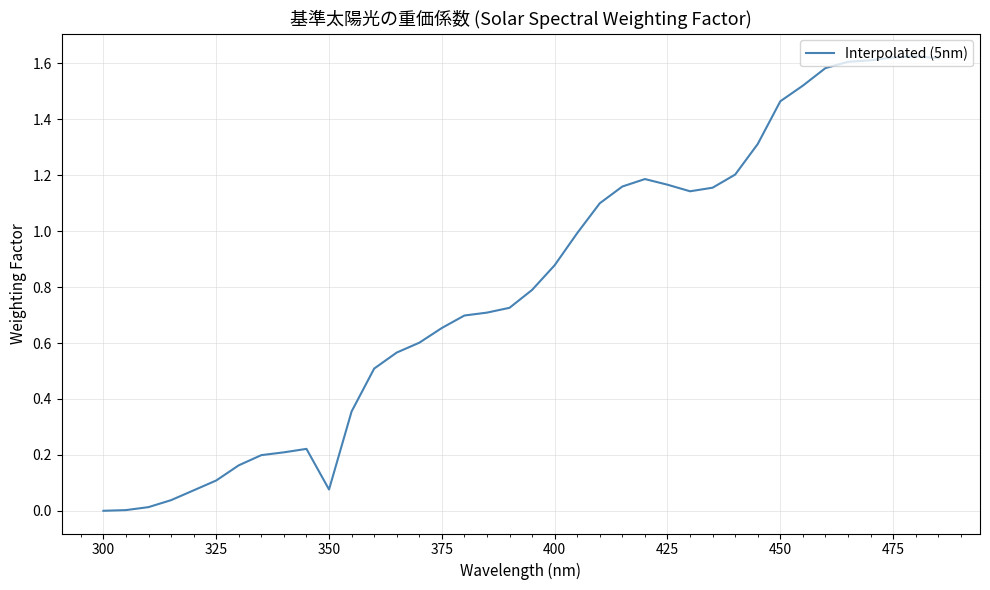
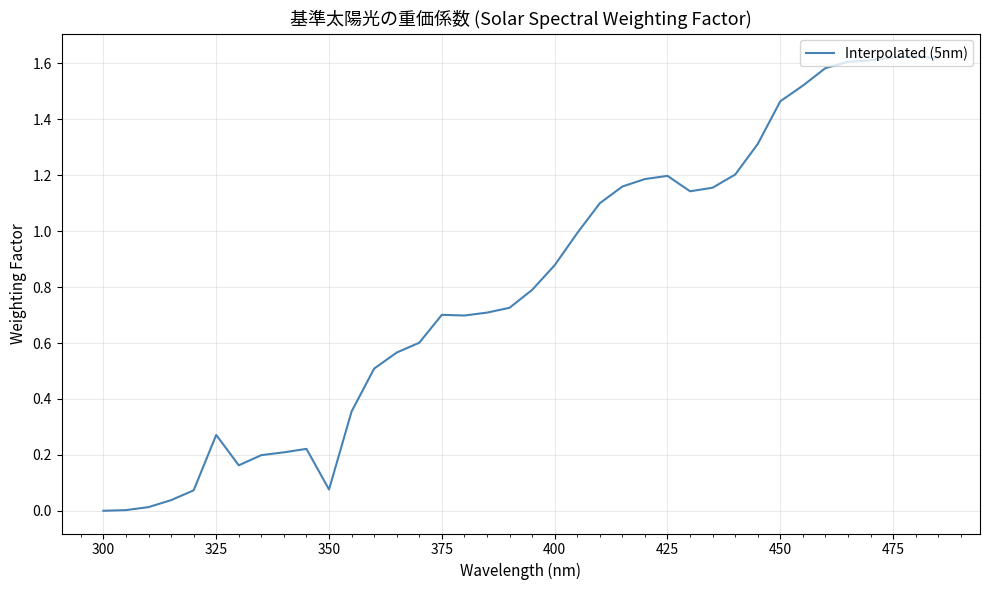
  {
    "300": 0.00,
-   "325": 0.11,
+   "325": 0.27,
    "350": 0.08,
-   "375": 0.65,
+   "375": 0.70,
    "400": 0.88,
-   "425": 1.17,
+   "425": 1.20,
    "450": 1.46
  }
